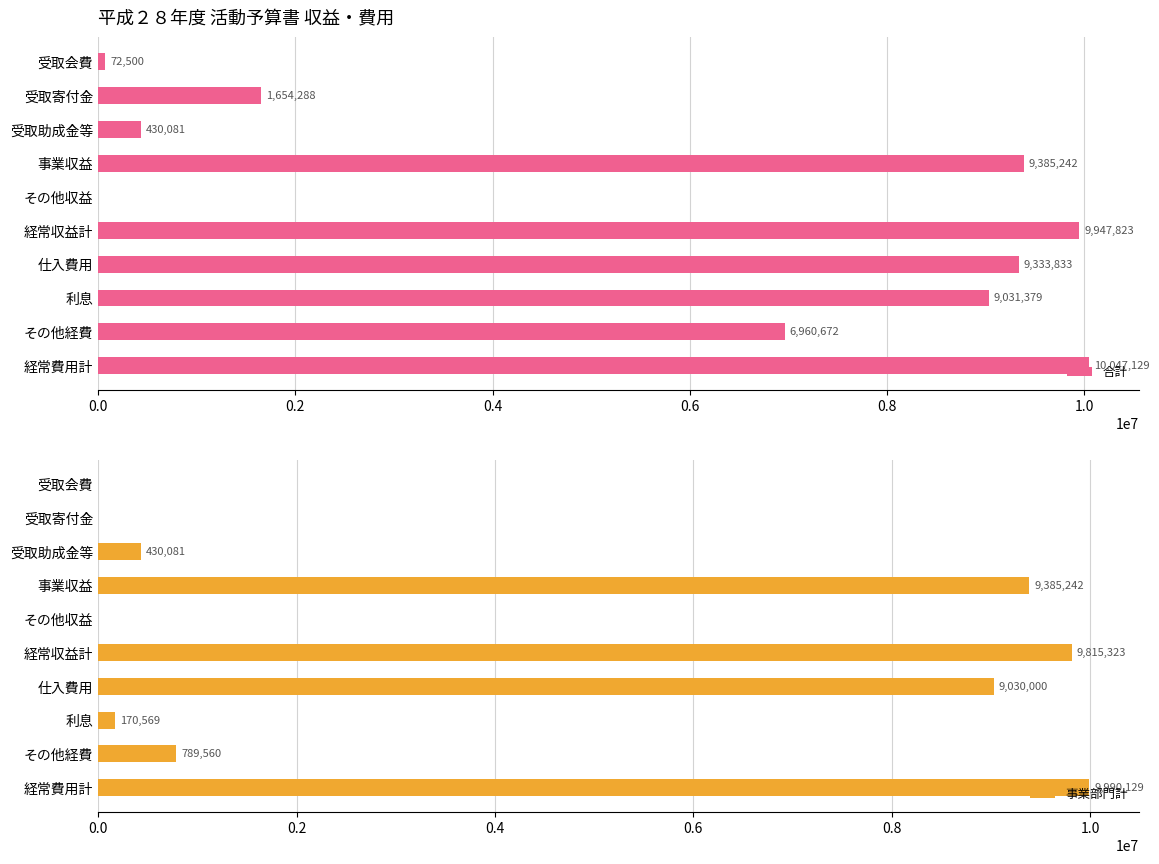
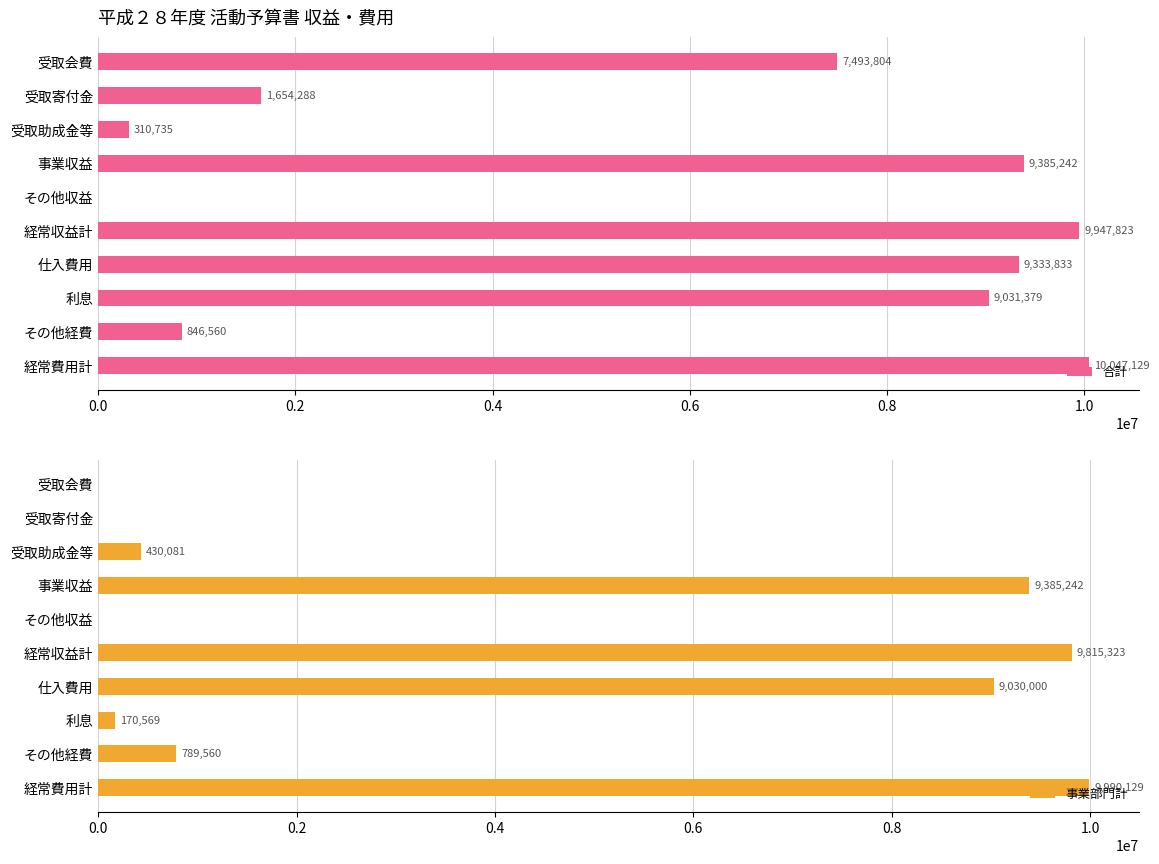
  {
    "平成２８年度 活動予算書 収益・費用": {
-     "受取会費": "72,500",
+     "受取会費": "7,493,804",
      "受取寄付金": "1,654,288",
-     "受取助成金等": "430,081",
+     "受取助成金等": "310,735",
      "事業収益": "9,385,242",
      "経常収益計": "9,947,823",
      "仕入費用": "9,333,833",
      "利息": "9,031,379",
-     "その他経費": "6,960,672",
+     "その他経費": "846,560",
      "経常費用計": "10,047,129"
    }
  }
